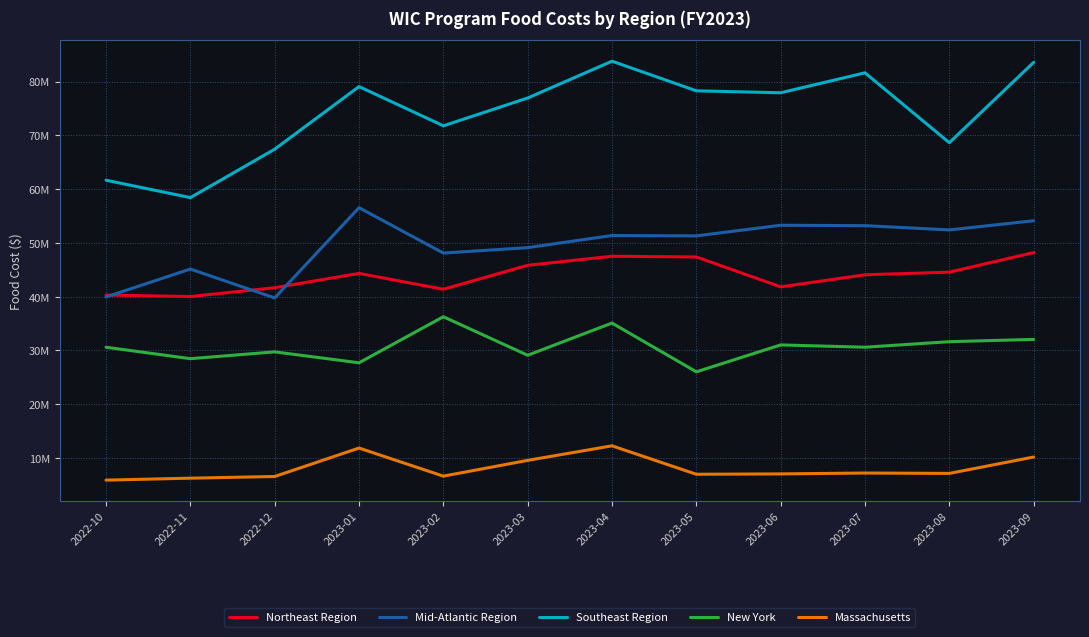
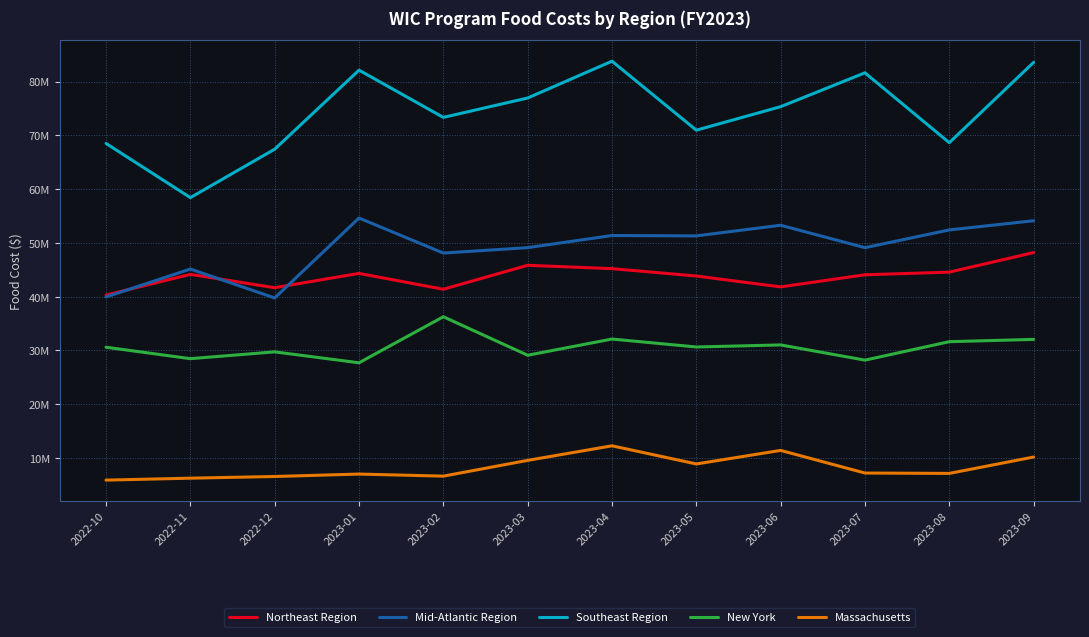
  {
    "Northeast Region": {
-     "2022-11": 40000000,
+     "2022-11": 44000000,
      "2022-12": 42000000,
      "2023-01": 44000000,
      "2023-02": 41000000,
      "2023-03": 46000000,
-     "2023-04": 47000000,
-     "2023-05": 47000000,
+     "2023-04": 45000000,
+     "2023-05": 44000000,
      "2023-06": 42000000,
      "2023-07": 44000000,
      "2023-08": 45000000,
      "2023-09": 48000000
    },
    "Mid-Atlantic Region": {
      "2022-11": 45000000,
      "2022-12": 40000000,
-     "2023-01": 57000000,
+     "2023-01": 55000000,
      "2023-02": 48000000,
      "2023-03": 49000000,
      "2023-04": 51000000,
      "2023-05": 51000000,
      "2023-06": 53000000,
-     "2023-07": 53000000,
+     "2023-07": 49000000,
      "2023-08": 52000000,
      "2023-09": 54000000
    },
    "Southeast Region": {
-     "2022-10": 62000000,
+     "2022-10": 68000000,
      "2022-11": 58000000,
      "2022-12": 67000000,
-     "2023-01": 79000000,
-     "2023-02": 72000000,
+     "2023-01": 82000000,
+     "2023-02": 73000000,
      "2023-03": 77000000,
      "2023-04": 84000000,
-     "2023-05": 78000000,
-     "2023-06": 78000000,
+     "2023-05": 71000000,
+     "2023-06": 75000000,
      "2023-07": 82000000,
      "2023-08": 69000000,
      "2023-09": 84000000
    },
    "New York": {
      "2022-10": 31000000,
      "2022-11": 28000000,
      "2022-12": 30000000,
      "2023-01": 28000000,
      "2023-02": 36000000,
      "2023-03": 29000000,
-     "2023-04": 35000000,
-     "2023-05": 26000000,
+     "2023-04": 32000000,
+     "2023-05": 31000000,
      "2023-06": 31000000,
-     "2023-07": 31000000,
+     "2023-07": 28000000,
      "2023-08": 32000000,
      "2023-09": 32000000
    },
    "Massachusetts": {
      "2022-10": 6000000,
      "2022-11": 6000000,
      "2022-12": 7000000,
-     "2023-01": 12000000,
+     "2023-01": 7000000,
      "2023-02": 7000000,
      "2023-03": 10000000,
      "2023-04": 12000000,
-     "2023-05": 7000000,
-     "2023-06": 7000000,
+     "2023-05": 9000000,
+     "2023-06": 11000000,
      "2023-07": 7000000,
      "2023-08": 7000000,
      "2023-09": 10000000
    }
  }
